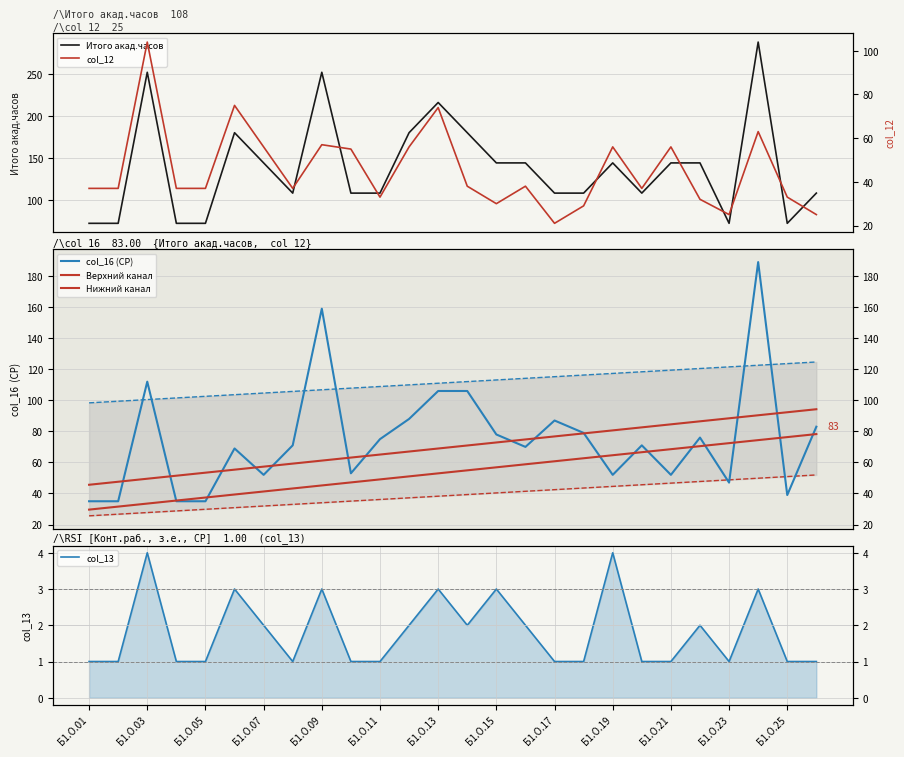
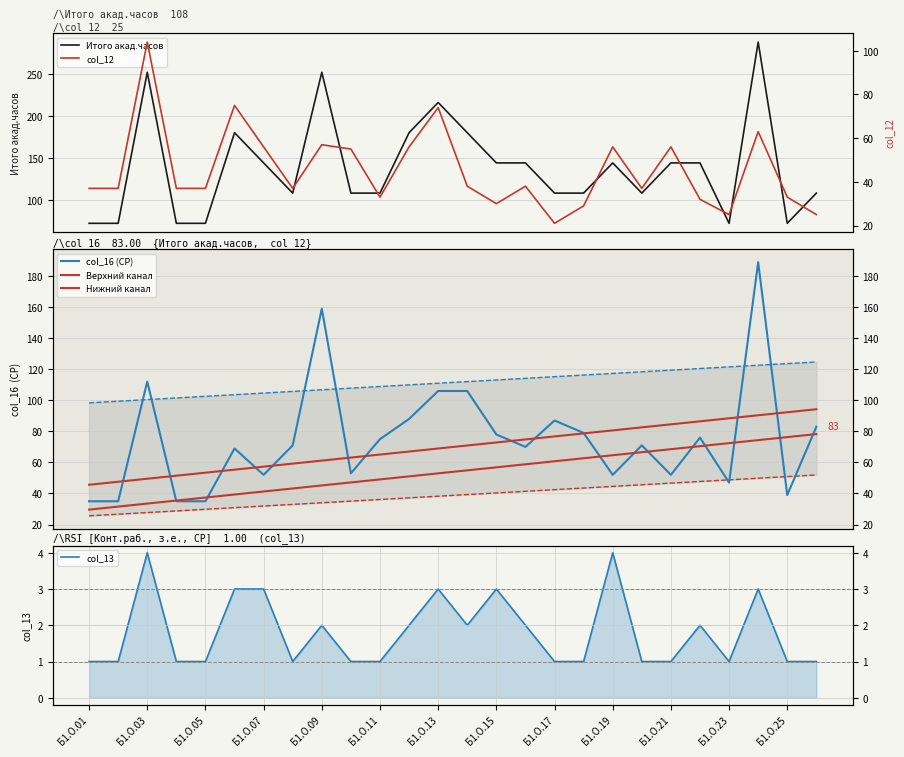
  {
    "/\\RSI [Конт.раб., з.е., СР] 1.00 (col_13)": {
      "Б1.О.01": 1,
      "Б1.О.03": 4,
      "Б1.О.05": 1,
-     "Б1.О.07": 2,
-     "Б1.О.09": 3,
+     "Б1.О.07": 3,
+     "Б1.О.09": 2,
      "Б1.О.11": 1,
      "Б1.О.13": 3,
      "Б1.О.15": 3,
      "Б1.О.17": 1,
      "Б1.О.19": 4,
      "Б1.О.21": 1,
      "Б1.О.23": 1,
      "Б1.О.25": 1
    }
  }
